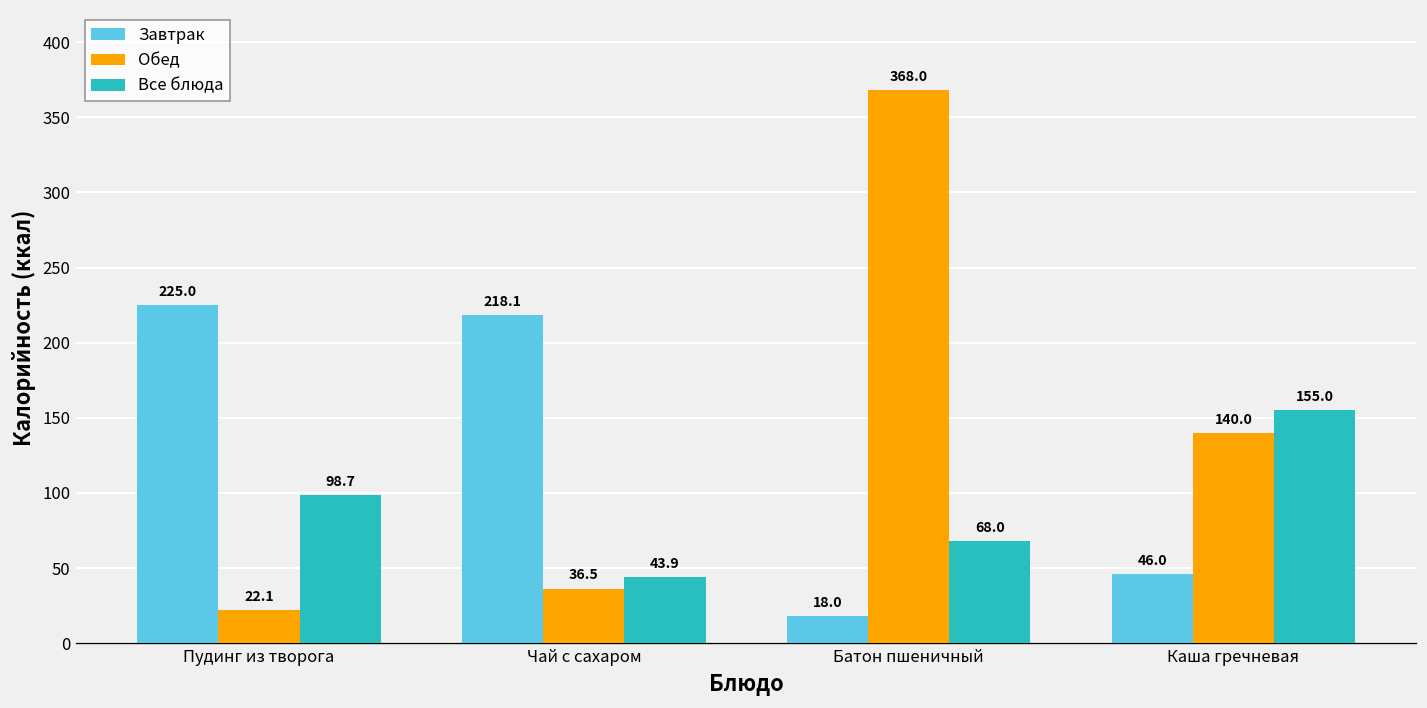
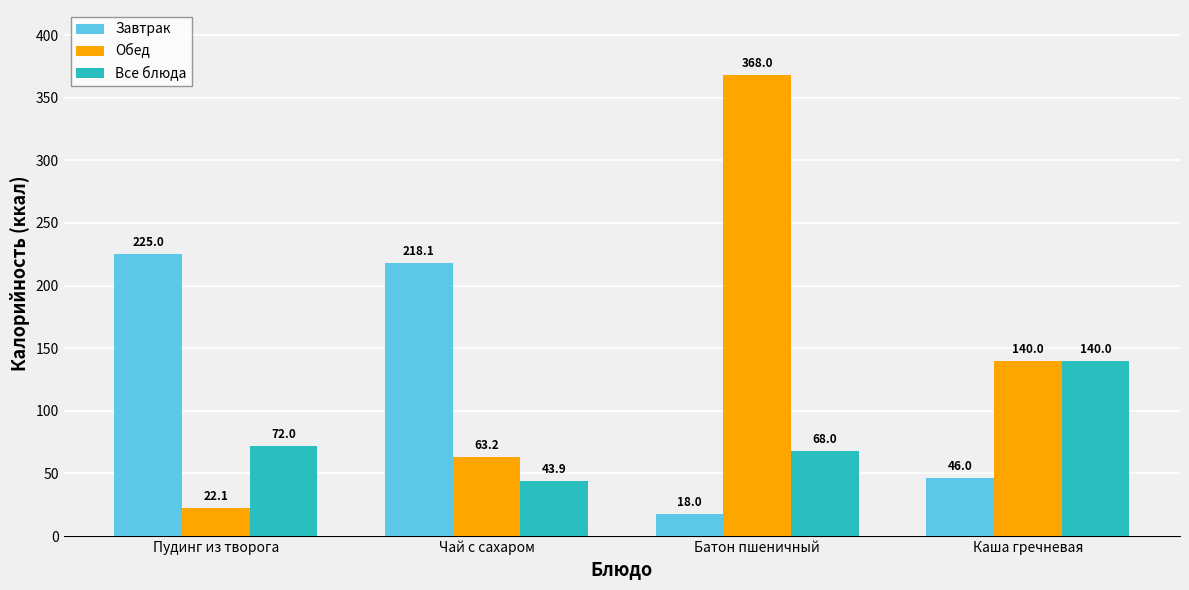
  {
    "Завтрак": {
      "Пудинг из творога": 225.0,
      "Чай с сахаром": 218.1,
      "Батон пшеничный": 18.0,
      "Каша гречневая": 46.0
    },
    "Обед": {
      "Пудинг из творога": 22.1,
-     "Чай с сахаром": 36.5,
+     "Чай с сахаром": 63.2,
      "Батон пшеничный": 368.0,
      "Каша гречневая": 140.0
    },
    "Все блюда": {
-     "Пудинг из творога": 98.7,
+     "Пудинг из творога": 72.0,
      "Чай с сахаром": 43.9,
      "Батон пшеничный": 68.0,
-     "Каша гречневая": 155.0
+     "Каша гречневая": 140.0
    }
  }
